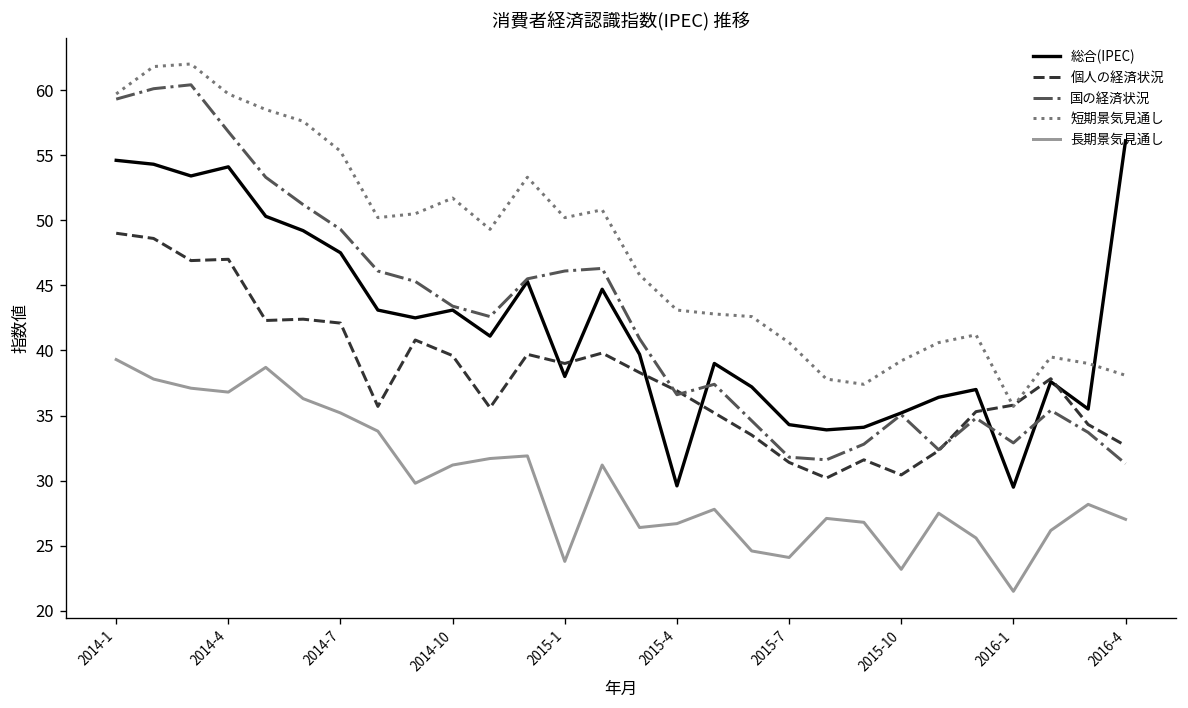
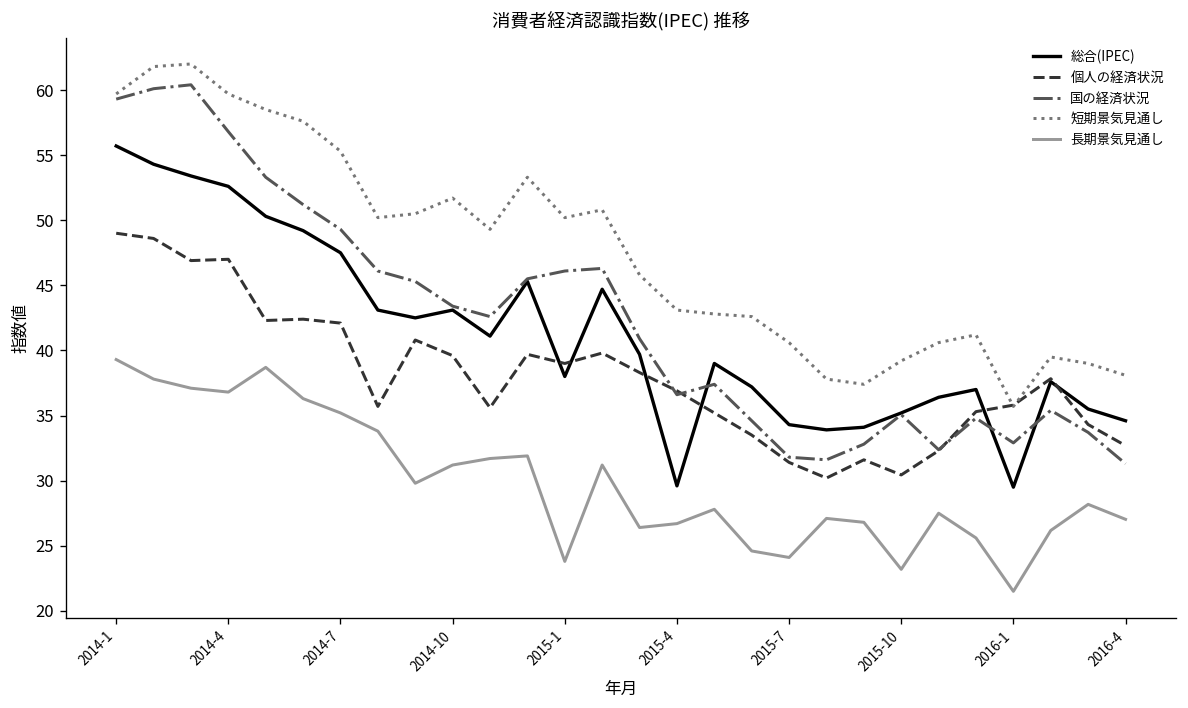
  {
    "総合(IPEC)": {
-     "2014-1": 54.6,
-     "2014-4": 54.1,
+     "2014-1": 55.7,
+     "2014-4": 52.6,
      "2014-7": 47.5,
      "2014-10": 43.1,
      "2015-1": 38.0,
      "2015-4": 29.6,
      "2015-7": 34.3,
      "2016-1": 29.5,
-     "2016-4": 56.1
+     "2016-4": 34.6
    }
  }
